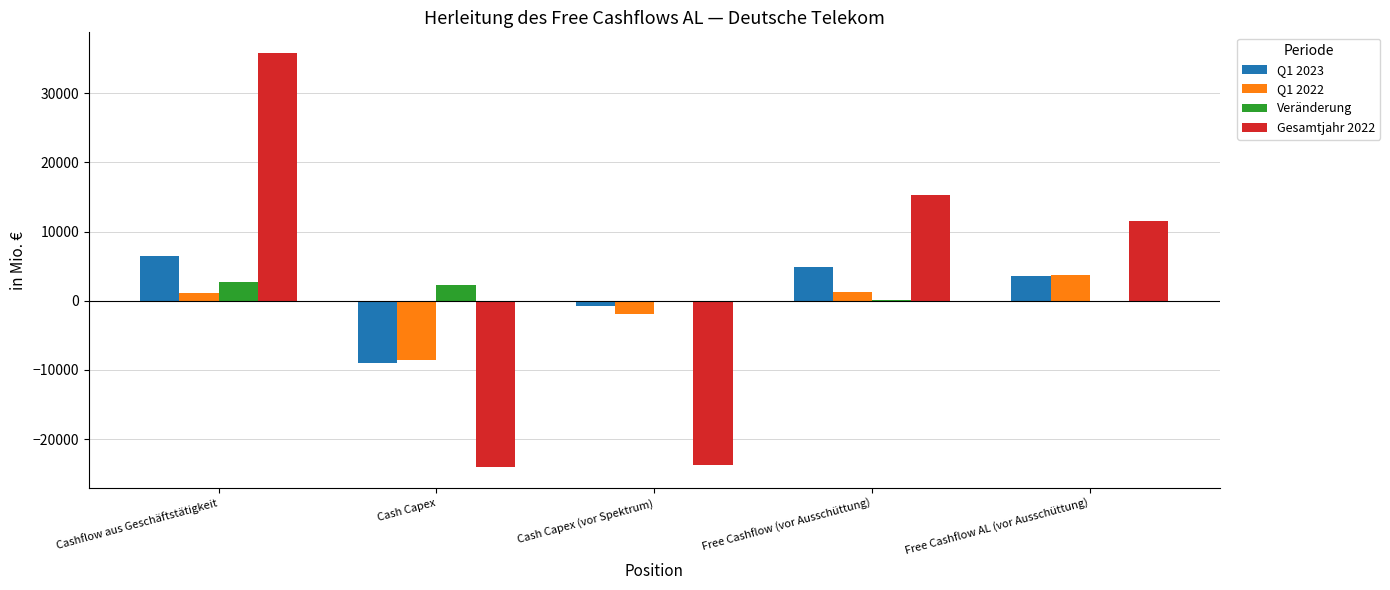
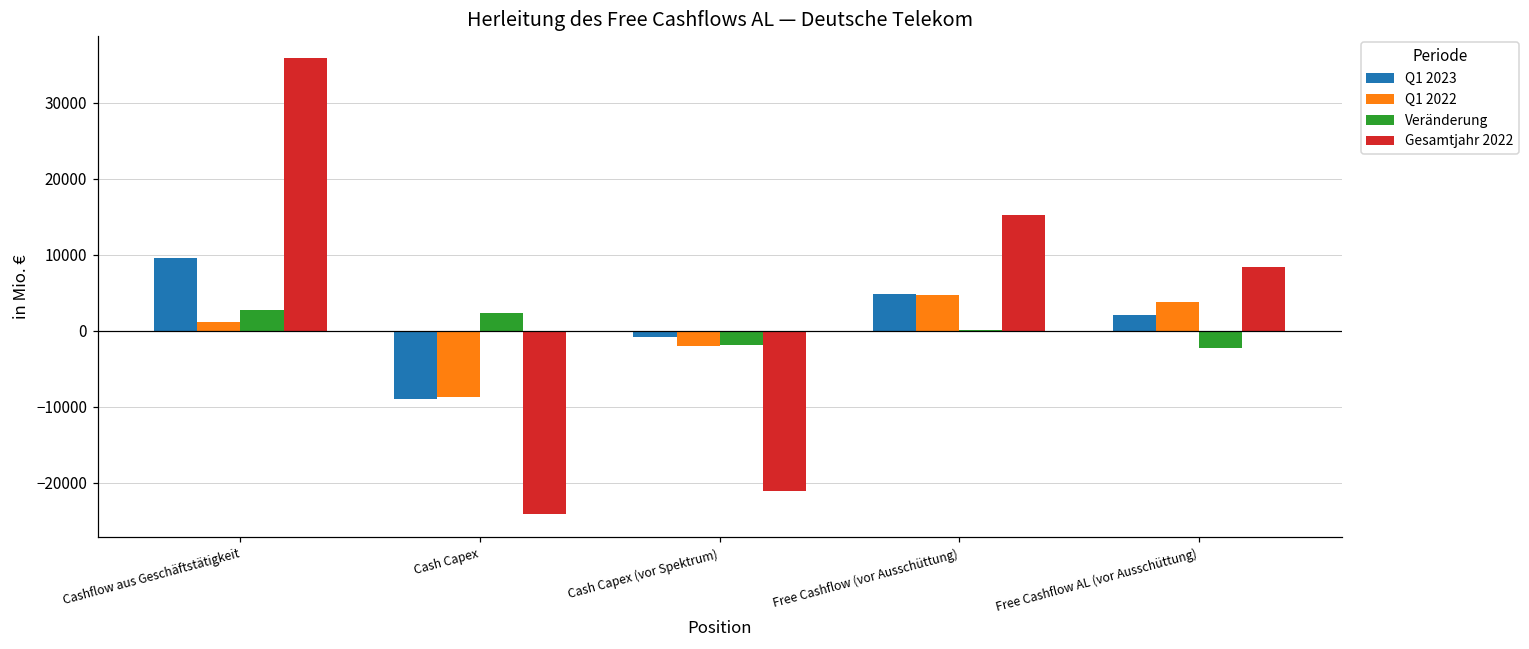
  {
    "Q1 2023": {
-     "Cashflow aus Geschäftstätigkeit": 6000,
+     "Cashflow aus Geschäftstätigkeit": 10000,
      "Cash Capex": -9000,
      "Cash Capex (vor Spektrum)": -1000,
      "Free Cashflow (vor Ausschüttung)": 5000,
-     "Free Cashflow AL (vor Ausschüttung)": 4000
+     "Free Cashflow AL (vor Ausschüttung)": 2000
    },
    "Q1 2022": {
      "Cashflow aus Geschäftstätigkeit": 1000,
      "Cash Capex": -9000,
      "Cash Capex (vor Spektrum)": -2000,
-     "Free Cashflow (vor Ausschüttung)": 1000,
+     "Free Cashflow (vor Ausschüttung)": 5000,
      "Free Cashflow AL (vor Ausschüttung)": 4000
    },
    "Veränderung": {
      "Cashflow aus Geschäftstätigkeit": 3000,
      "Cash Capex": 2000,
-     "Cash Capex (vor Spektrum)": 0,
-     "Free Cashflow AL (vor Ausschüttung)": 0
+     "Cash Capex (vor Spektrum)": -2000,
+     "Free Cashflow AL (vor Ausschüttung)": -2000
    },
    "Gesamtjahr 2022": {
      "Cashflow aus Geschäftstätigkeit": 36000,
      "Cash Capex": -24000,
-     "Cash Capex (vor Spektrum)": -24000,
+     "Cash Capex (vor Spektrum)": -21000,
      "Free Cashflow (vor Ausschüttung)": 15000,
-     "Free Cashflow AL (vor Ausschüttung)": 11000
+     "Free Cashflow AL (vor Ausschüttung)": 8000
    }
  }
